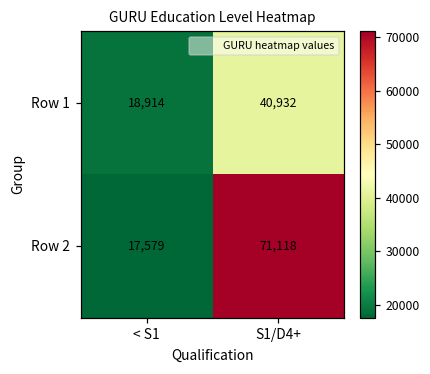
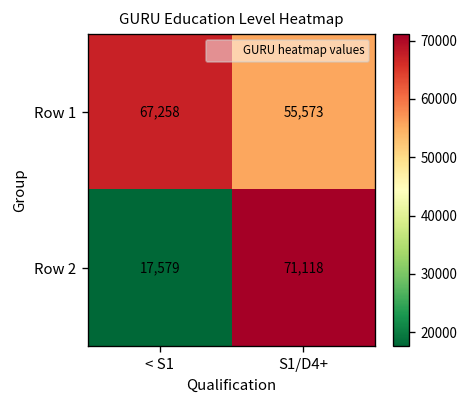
  {
    "Row 1": {
-     "< S1": "18,914",
-     "S1/D4+": "40,932"
+     "< S1": "67,258",
+     "S1/D4+": "55,573"
    },
    "Row 2": {
      "< S1": "17,579",
      "S1/D4+": "71,118"
    }
  }
